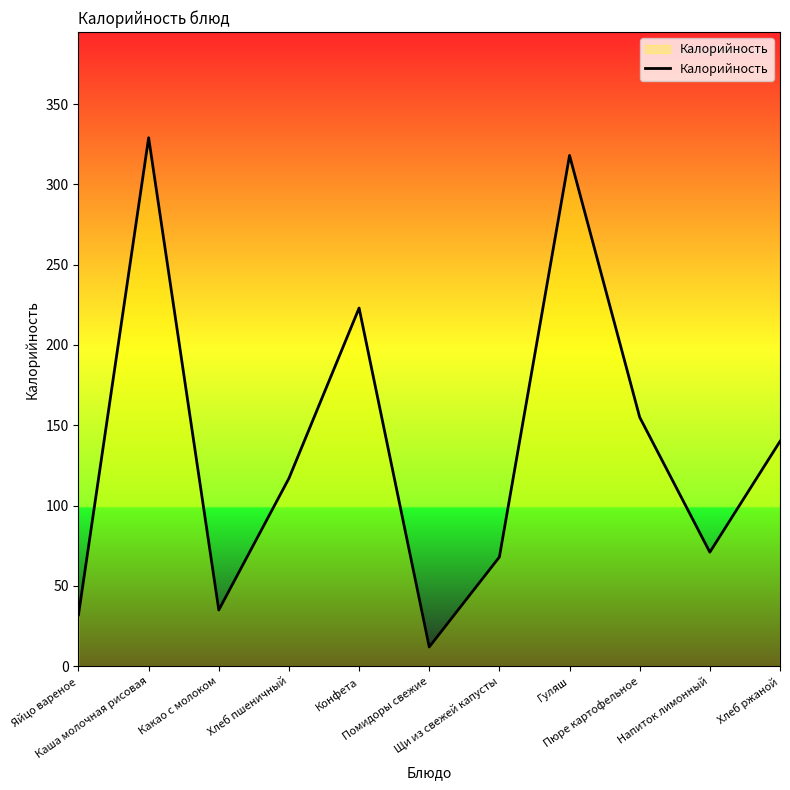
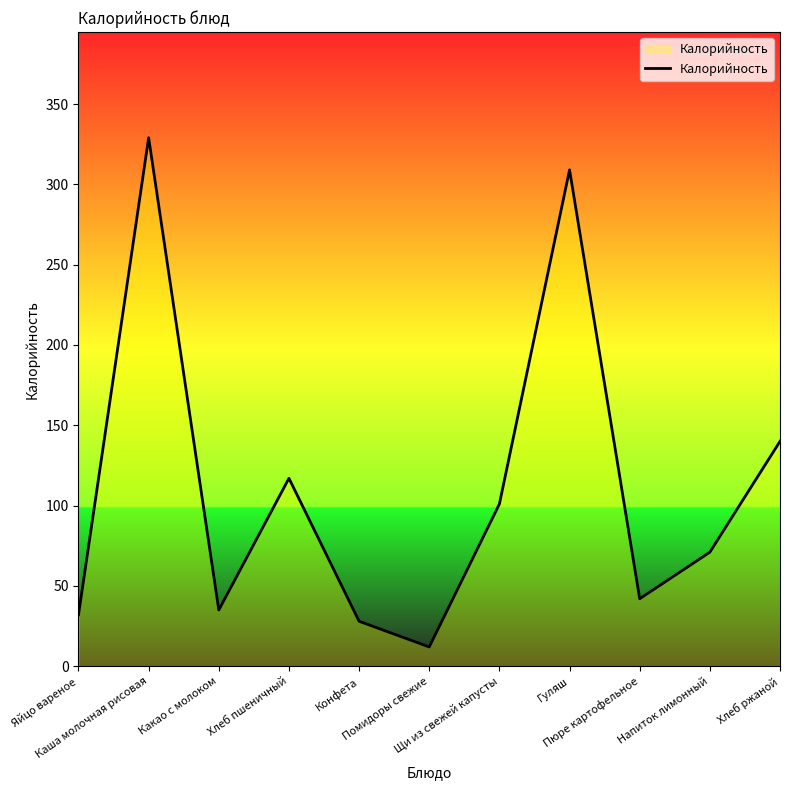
  {
    "Яйцо вареное": 32,
    "Каша молочная рисовая": 329,
    "Какао с молоком": 35,
    "Хлеб пшеничный": 117,
-   "Конфета": 223,
+   "Конфета": 28,
    "Помидоры свежие": 12,
-   "Щи из свежей капусты": 68,
-   "Гуляш": 318,
-   "Пюре картофельное": 155,
+   "Щи из свежей капусты": 101,
+   "Гуляш": 309,
+   "Пюре картофельное": 42,
    "Напиток лимонный": 71,
    "Хлеб ржаной": 140
  }
